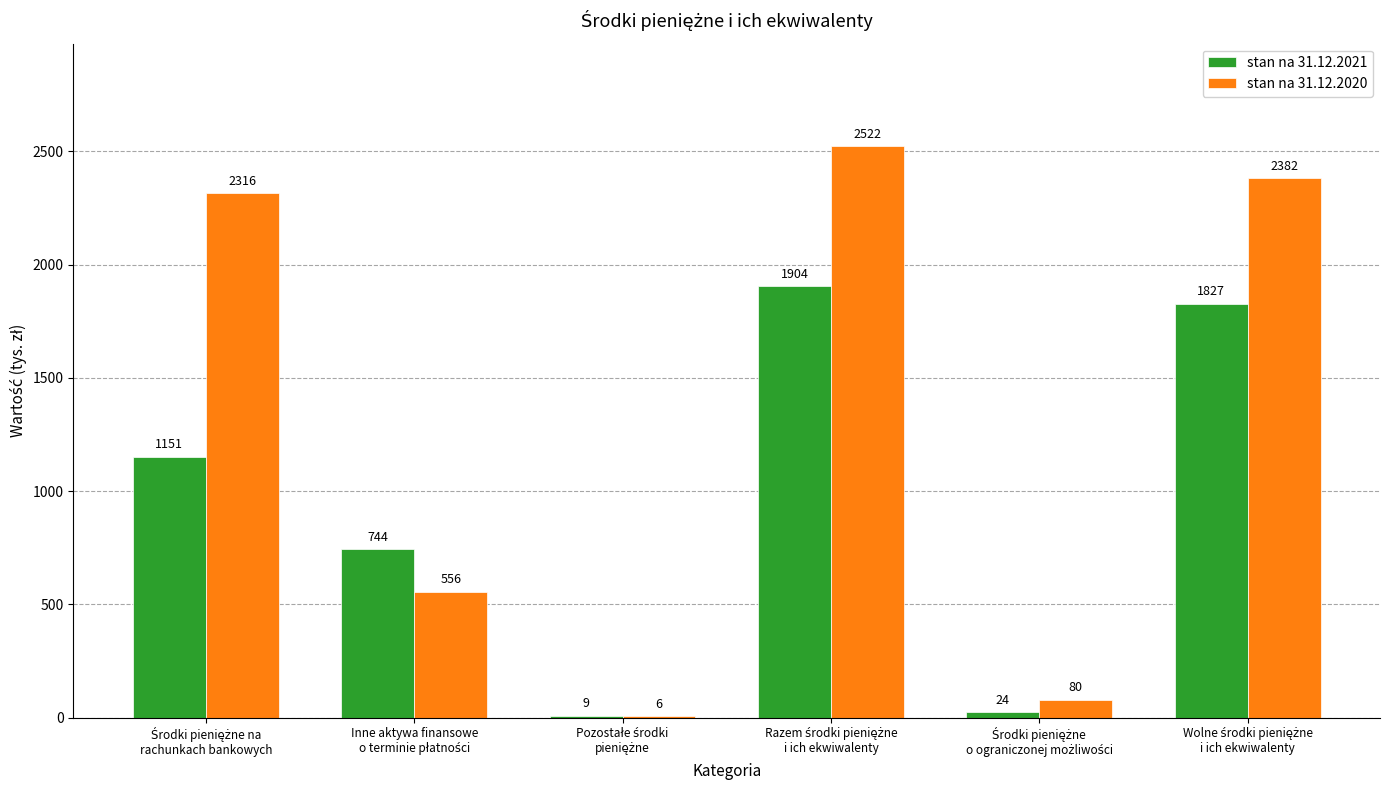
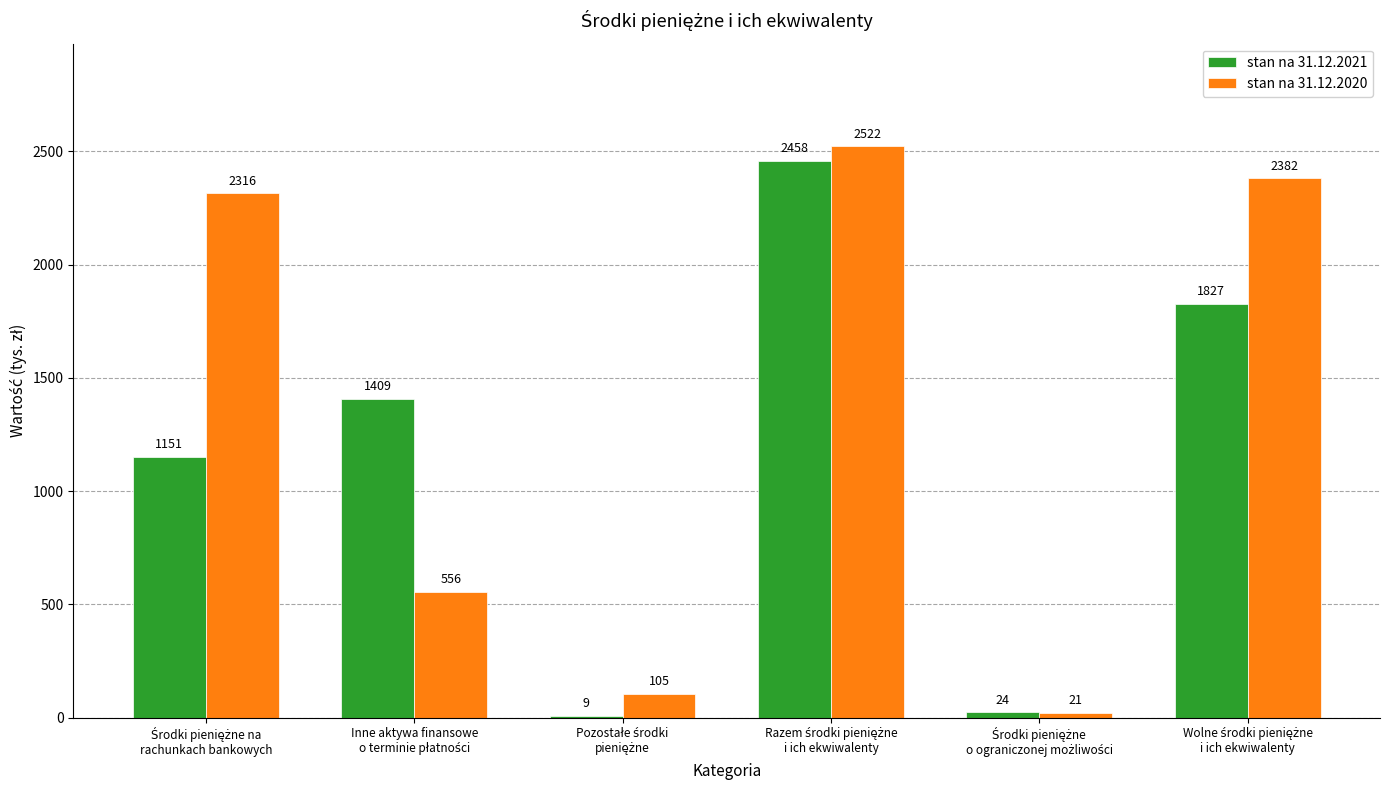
  {
    "stan na 31.12.2021": {
      "Środki pieniężne na rachunkach bankowych": 1151,
-     "Inne aktywa finansowe o terminie płatności": 744,
+     "Inne aktywa finansowe o terminie płatności": 1409,
      "Pozostałe środki pieniężne": 9,
-     "Razem środki pieniężne i ich ekwiwalenty": 1904,
+     "Razem środki pieniężne i ich ekwiwalenty": 2458,
      "Środki pieniężne o ograniczonej możliwości": 24,
      "Wolne środki pieniężne i ich ekwiwalenty": 1827
    },
    "stan na 31.12.2020": {
      "Środki pieniężne na rachunkach bankowych": 2316,
      "Inne aktywa finansowe o terminie płatności": 556,
-     "Pozostałe środki pieniężne": 6,
+     "Pozostałe środki pieniężne": 105,
      "Razem środki pieniężne i ich ekwiwalenty": 2522,
-     "Środki pieniężne o ograniczonej możliwości": 80,
+     "Środki pieniężne o ograniczonej możliwości": 21,
      "Wolne środki pieniężne i ich ekwiwalenty": 2382
    }
  }
